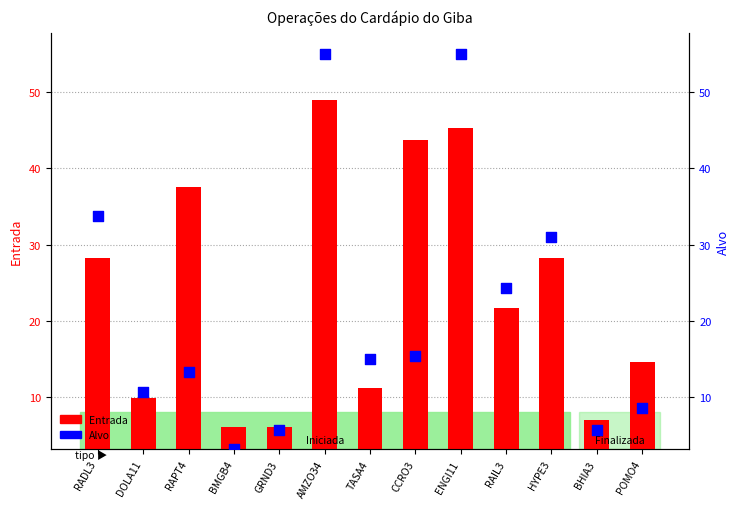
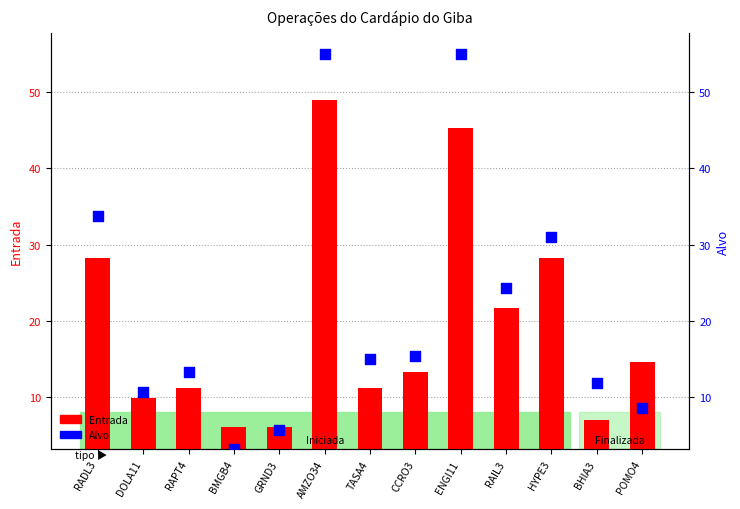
  {
    "Entrada": {
      "RADL3": 28,
      "DOLA11": 10,
-     "RAPT4": 38,
+     "RAPT4": 11,
      "BMGB4": 6,
      "GRND3": 6,
      "AMZO34": 49,
      "TASA4": 11,
-     "CCRO3": 44,
+     "CCRO3": 13,
      "ENGI11": 45,
      "RAIL3": 22,
      "HYPE3": 28,
      "BHIA3": 7,
      "POMO4": 15
    },
    "Alvo": {
-     "BHIA3": 6
+     "BHIA3": 12
    }
  }
